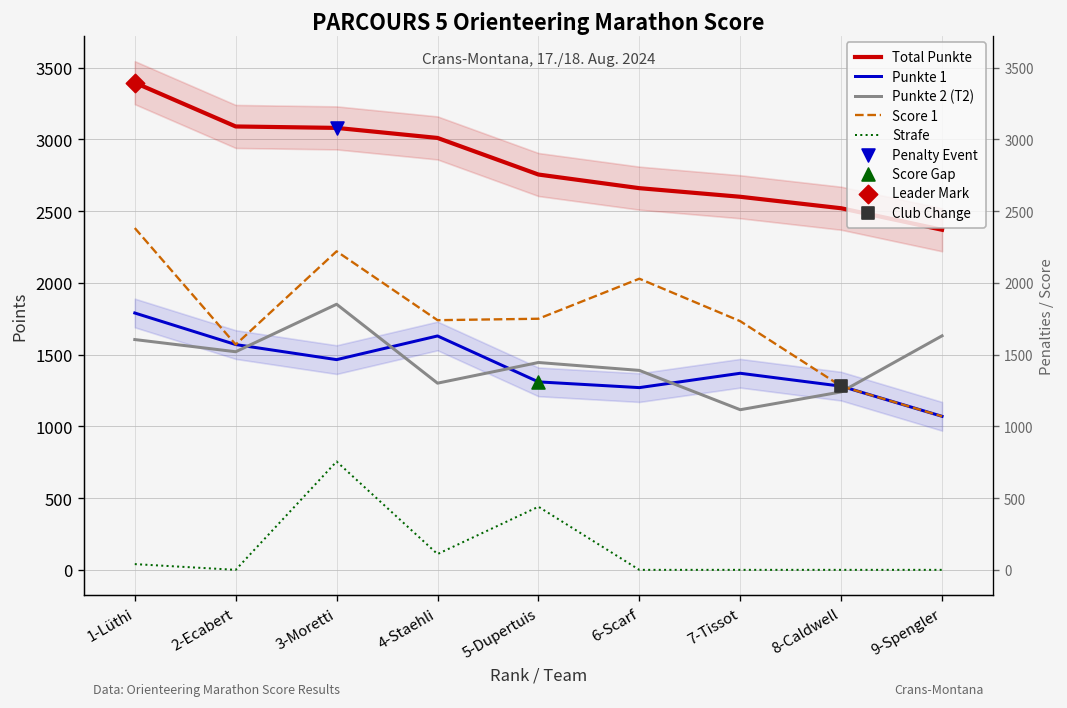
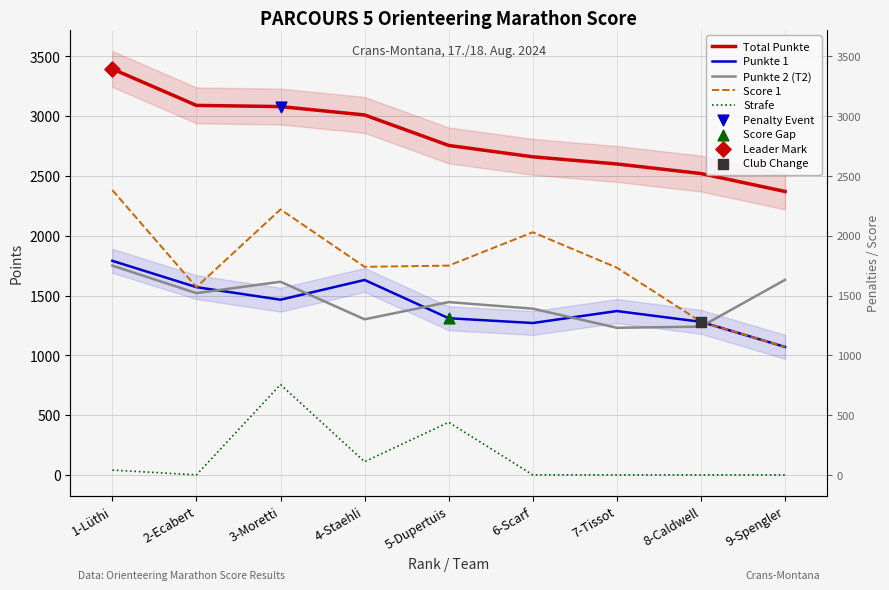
  {
    "Punkte 2 (T2)": {
-     "1-Lüthi": 1610,
+     "1-Lüthi": 1750,
      "2-Ecabert": 1520,
-     "3-Moretti": 1850,
+     "3-Moretti": 1620,
      "4-Staehli": 1300,
      "5-Dupertuis": 1450,
-     "7-Tissot": 1120,
+     "7-Tissot": 1230,
      "8-Caldwell": 1240,
      "9-Spengler": 1630
    },
    "Score 1": {
      "1-Lüthi": 2380,
      "3-Moretti": 2220,
      "5-Dupertuis": 1750,
      "6-Scarf": 2030,
      "7-Tissot": 1730
    }
  }
